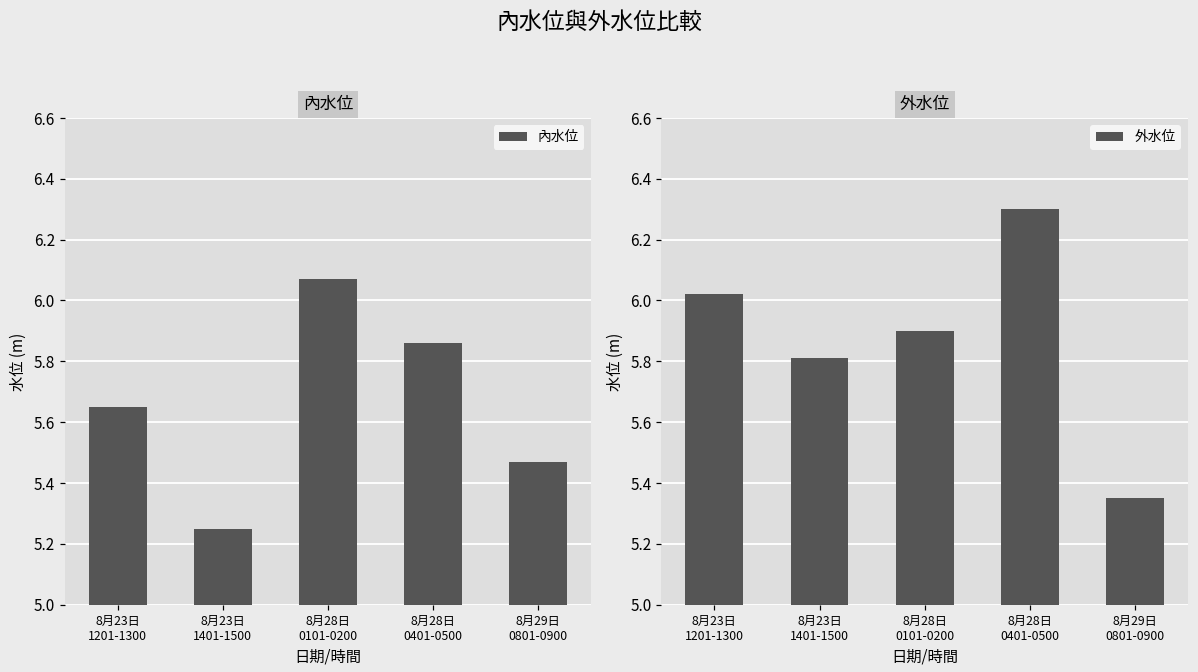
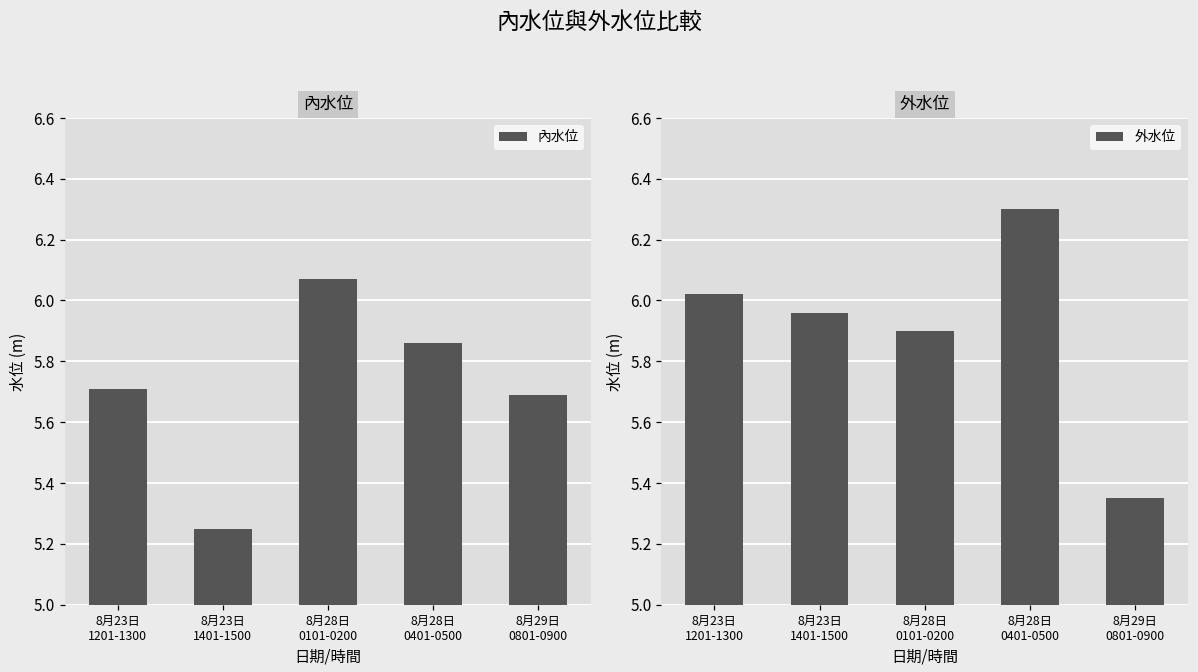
  {
    "內水位": {
-     "8月23日 1201-1300": 5.65,
+     "8月23日 1201-1300": 5.71,
      "8月23日 1401-1500": 5.25,
      "8月28日 0101-0200": 6.07,
      "8月28日 0401-0500": 5.86,
-     "8月29日 0801-0900": 5.47
+     "8月29日 0801-0900": 5.69
    },
    "外水位": {
      "8月23日 1201-1300": 6.02,
-     "8月23日 1401-1500": 5.81,
+     "8月23日 1401-1500": 5.96,
      "8月28日 0101-0200": 5.90,
      "8月28日 0401-0500": 6.30,
      "8月29日 0801-0900": 5.35
    }
  }
